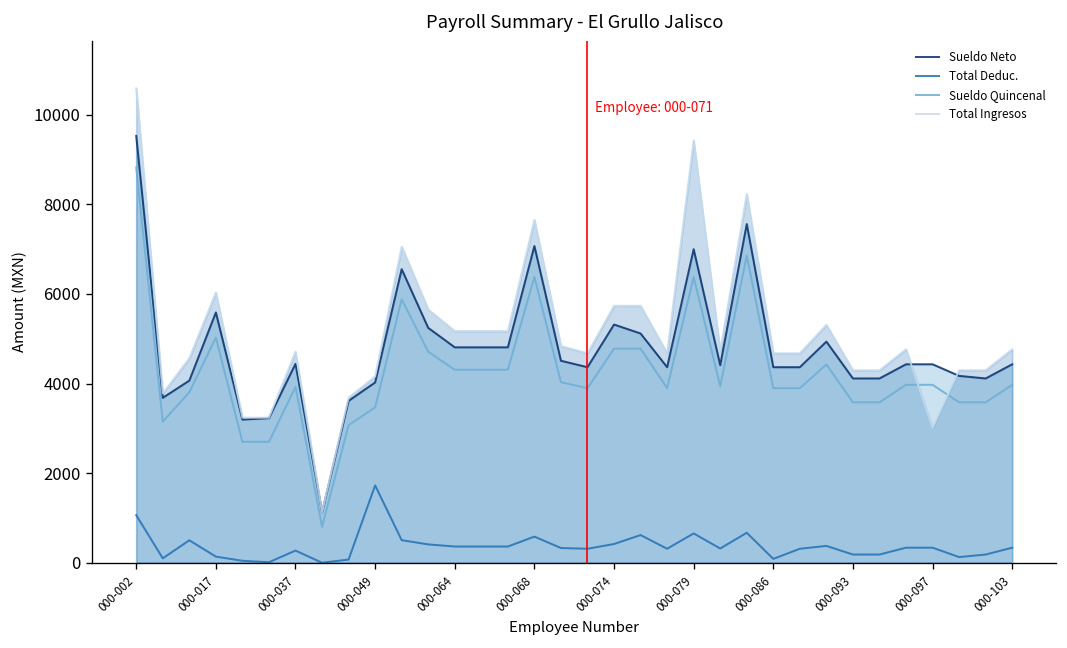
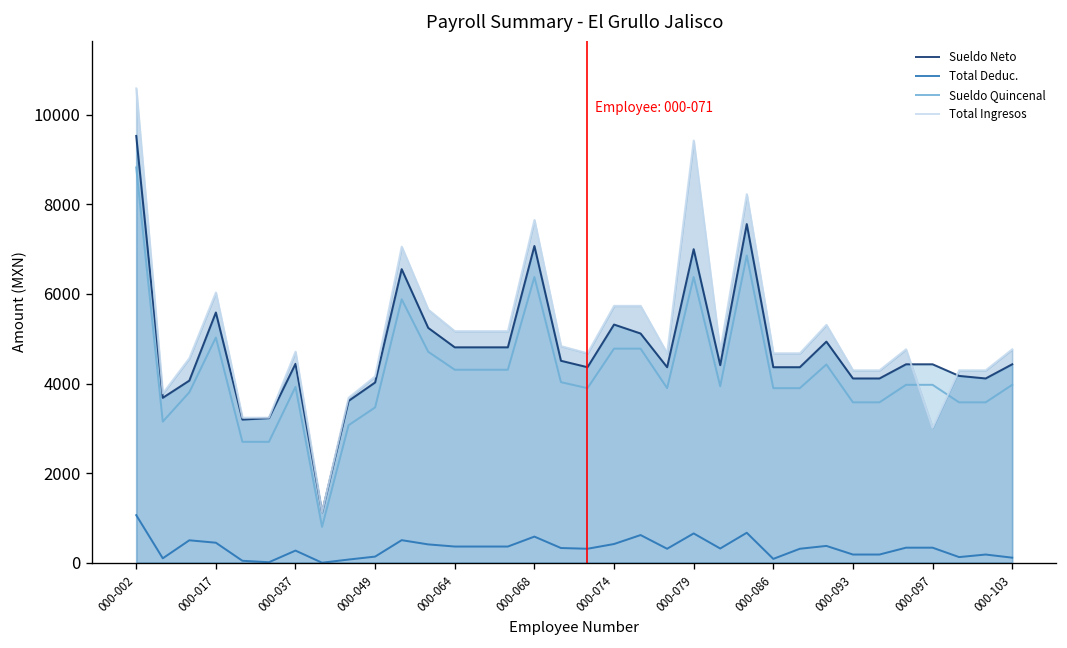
  {
    "Sueldo Neto": {
      "000-002": 9500,
      "000-017": 5600,
      "000-037": 4400,
      "000-049": 4000,
      "000-064": 4800,
      "000-068": 7100,
      "000-074": 5300,
      "000-079": 7000,
      "000-086": 4400,
      "000-093": 4100,
      "000-097": 4400,
      "000-103": 4400
    },
    "Total Deduc.": {
      "000-002": 1100,
-     "000-017": 100,
+     "000-017": 400,
      "000-037": 300,
-     "000-049": 1700,
+     "000-049": 100,
      "000-064": 400,
      "000-068": 600,
      "000-074": 400,
      "000-079": 700,
      "000-086": 100,
      "000-093": 200,
      "000-097": 300,
-     "000-103": 300
+     "000-103": 100
    },
    "Sueldo Quincenal": {
      "000-002": 8800,
      "000-017": 5000,
      "000-037": 3900,
      "000-049": 3500,
      "000-064": 4300,
      "000-068": 6400,
      "000-074": 4800,
      "000-079": 6400,
      "000-086": 3900,
      "000-093": 3600,
      "000-097": 4000,
      "000-103": 4000
    },
    "Total Ingresos": {
      "000-002": 10600,
      "000-017": 6000,
      "000-037": 4700,
      "000-049": 4200,
      "000-064": 5200,
      "000-068": 7700,
      "000-074": 5700,
      "000-086": 4700,
      "000-093": 4300,
      "000-097": 3000,
      "000-103": 4800
    }
  }
